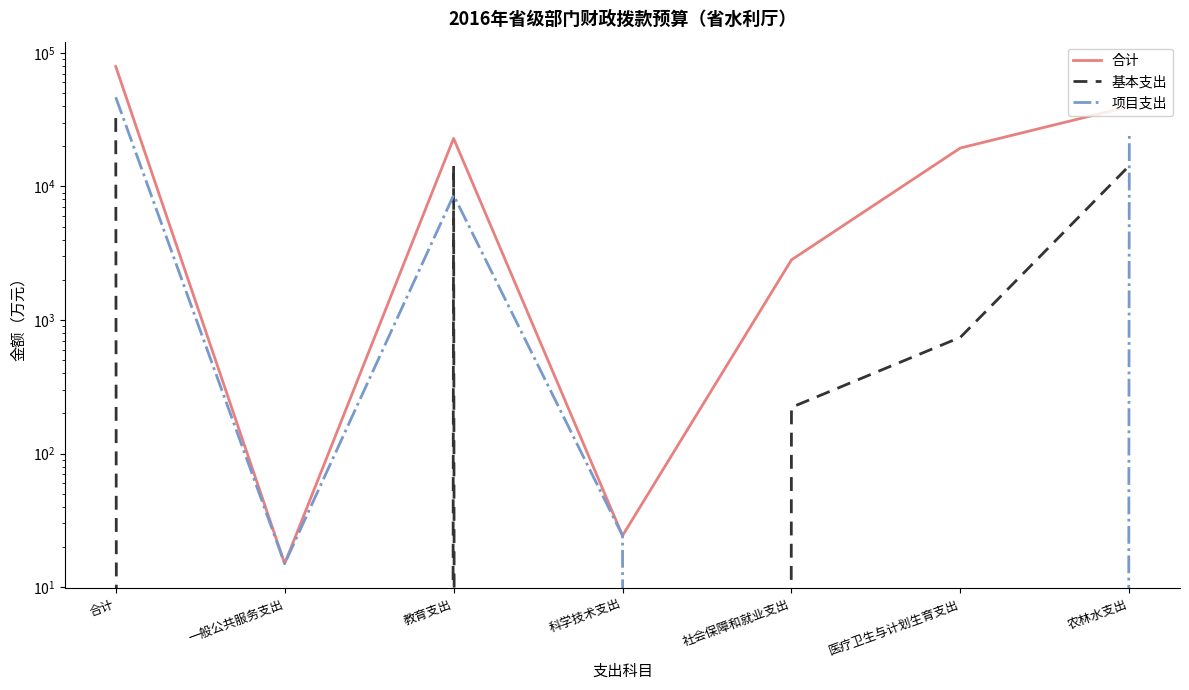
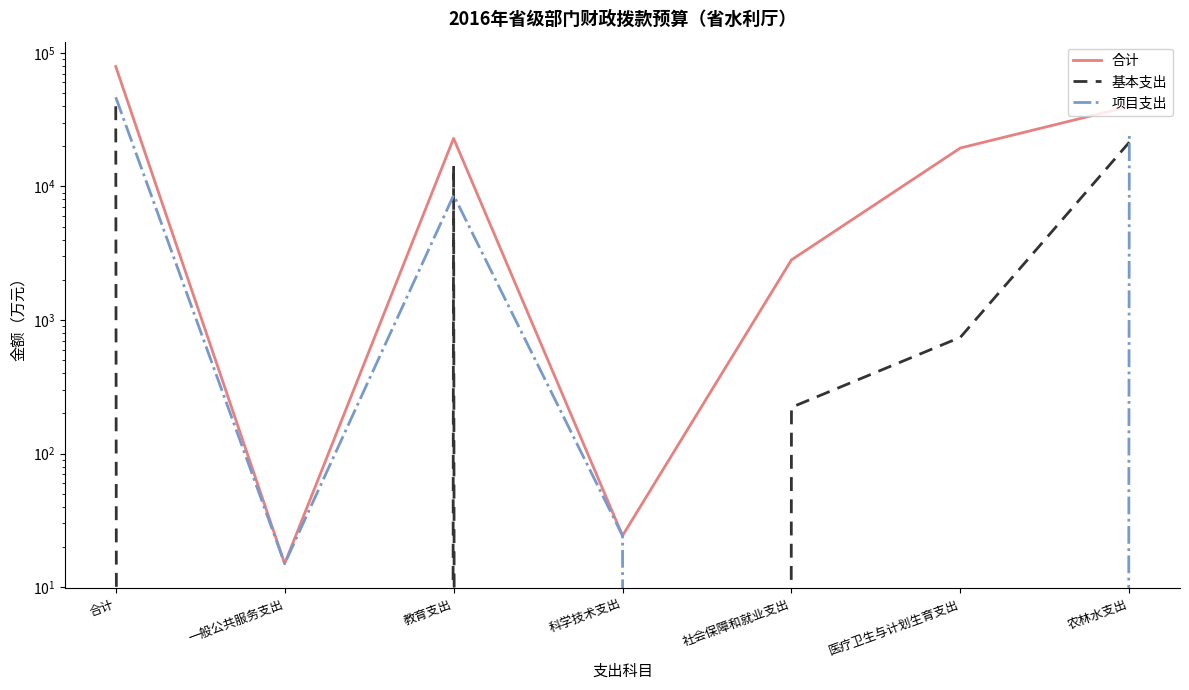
  {
    "合计": {
      "合计": 80000,
      "教育支出": 23000,
      "社会保障和就业支出": 2800,
      "医疗卫生与计划生育支出": 19000
    },
    "基本支出": {
-     "合计": 32000,
+     "合计": 40000,
      "教育支出": 14000,
      "社会保障和就业支出": 220,
      "医疗卫生与计划生育支出": 700,
-     "农林水支出": 14000
+     "农林水支出": 21000
    },
    "项目支出": {
      "合计": 46000,
      "教育支出": 9000,
      "农林水支出": 25000
    }
  }
